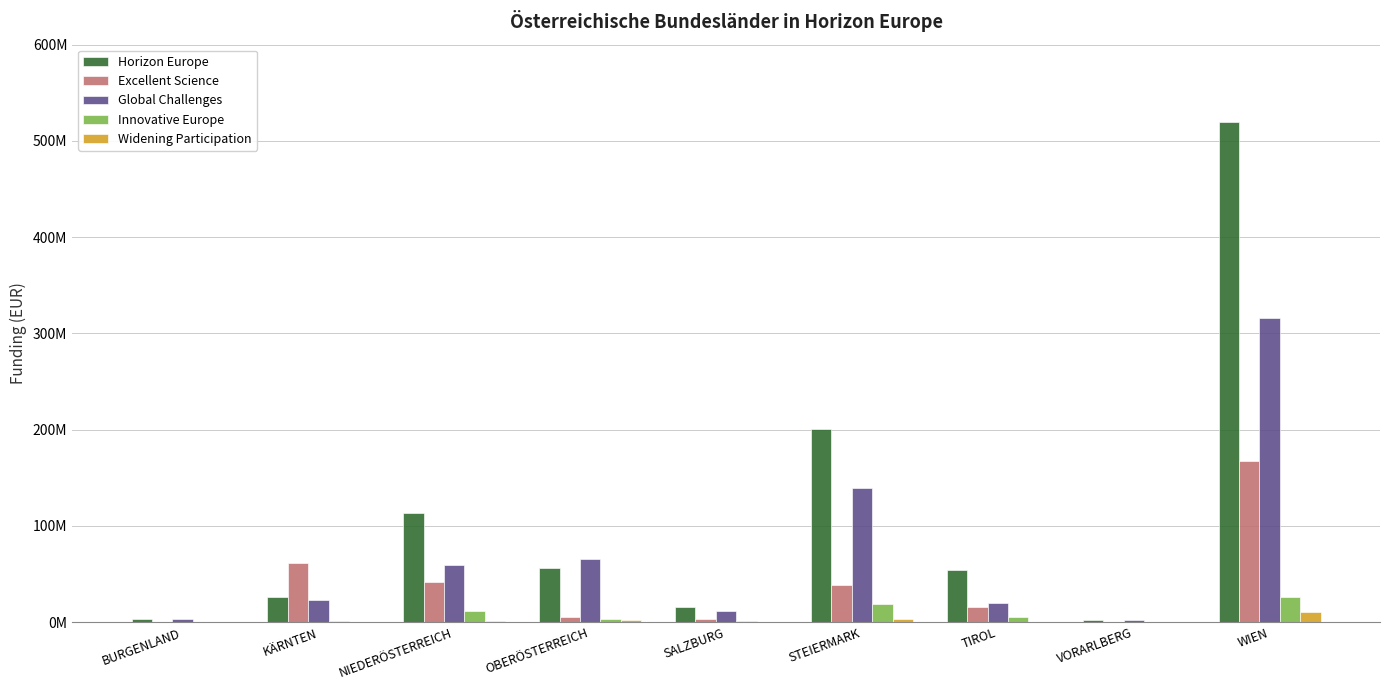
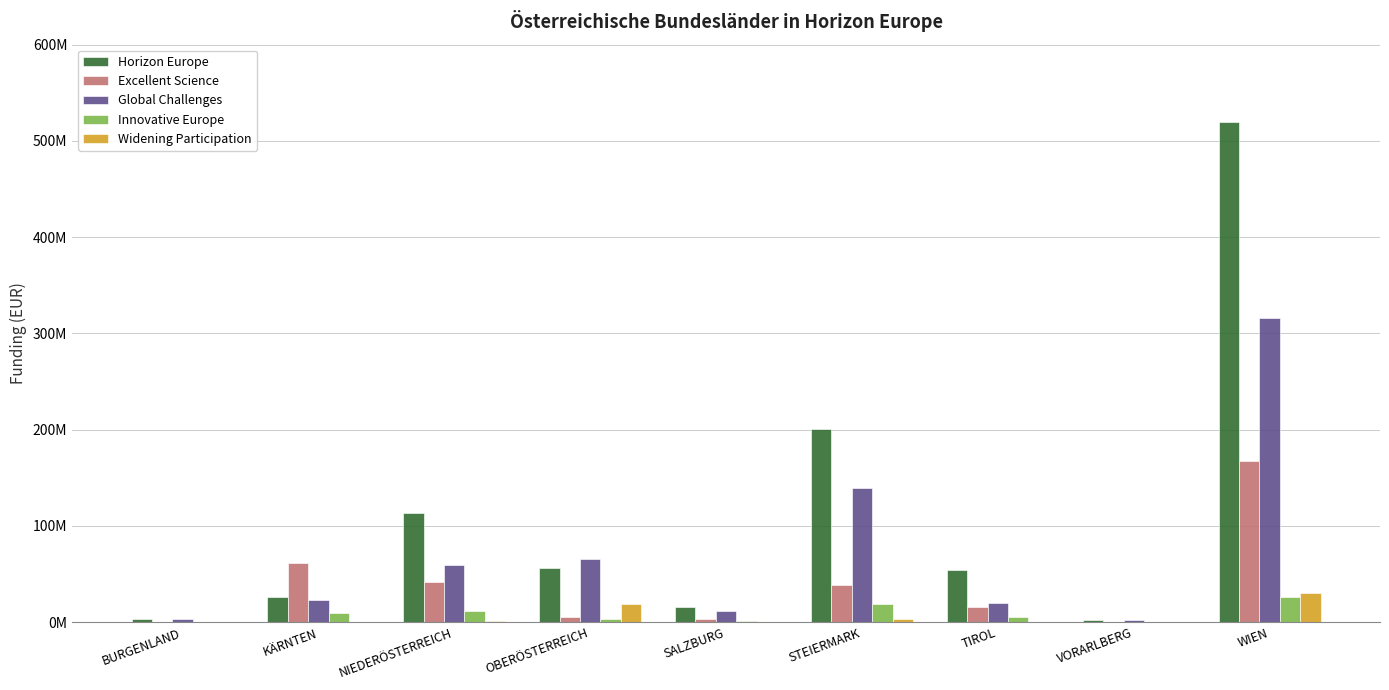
  {
    "Horizon Europe": {
      "BURGENLAND": 0,
      "KÄRNTEN": 30000000,
      "NIEDERÖSTERREICH": 110000000,
      "OBERÖSTERREICH": 60000000,
      "SALZBURG": 20000000,
      "STEIERMARK": 200000000,
      "TIROL": 50000000,
      "WIEN": 520000000
    },
    "Excellent Science": {
      "BURGENLAND": 0,
      "KÄRNTEN": 60000000,
      "NIEDERÖSTERREICH": 40000000,
      "OBERÖSTERREICH": 10000000,
      "SALZBURG": 0,
      "STEIERMARK": 40000000,
      "TIROL": 20000000,
      "VORARLBERG": 0,
      "WIEN": 170000000
    },
    "Global Challenges": {
      "BURGENLAND": 0,
      "KÄRNTEN": 20000000,
      "NIEDERÖSTERREICH": 60000000,
      "OBERÖSTERREICH": 70000000,
      "SALZBURG": 10000000,
      "STEIERMARK": 140000000,
      "TIROL": 20000000,
      "WIEN": 320000000
    },
    "Innovative Europe": {
      "BURGENLAND": 0,
-     "KÄRNTEN": 0,
+     "KÄRNTEN": 10000000,
      "NIEDERÖSTERREICH": 10000000,
      "OBERÖSTERREICH": 0,
      "STEIERMARK": 20000000,
      "TIROL": 10000000,
      "VORARLBERG": 0,
      "WIEN": 30000000
    },
    "Widening Participation": {
      "BURGENLAND": 0,
-     "OBERÖSTERREICH": 0,
+     "OBERÖSTERREICH": 20000000,
      "SALZBURG": 0,
      "STEIERMARK": 0,
      "TIROL": 0,
      "VORARLBERG": 0,
-     "WIEN": 10000000
+     "WIEN": 30000000
    }
  }
